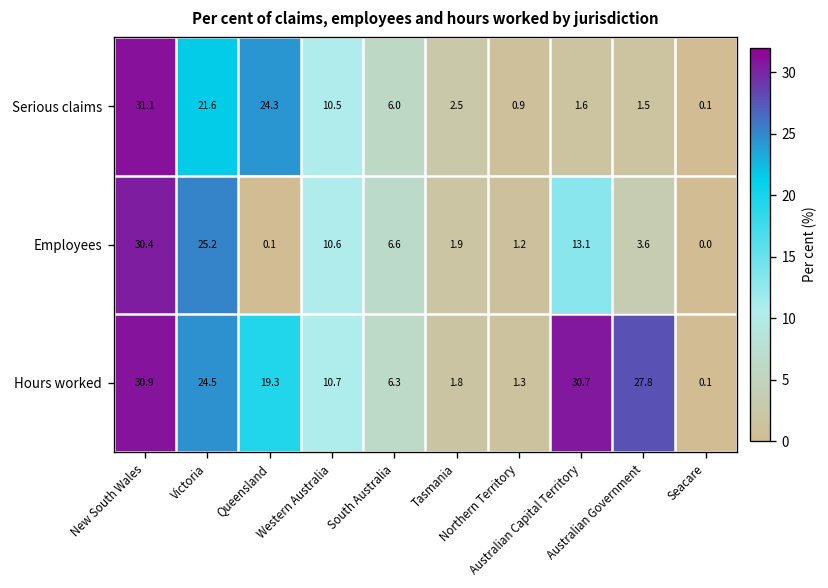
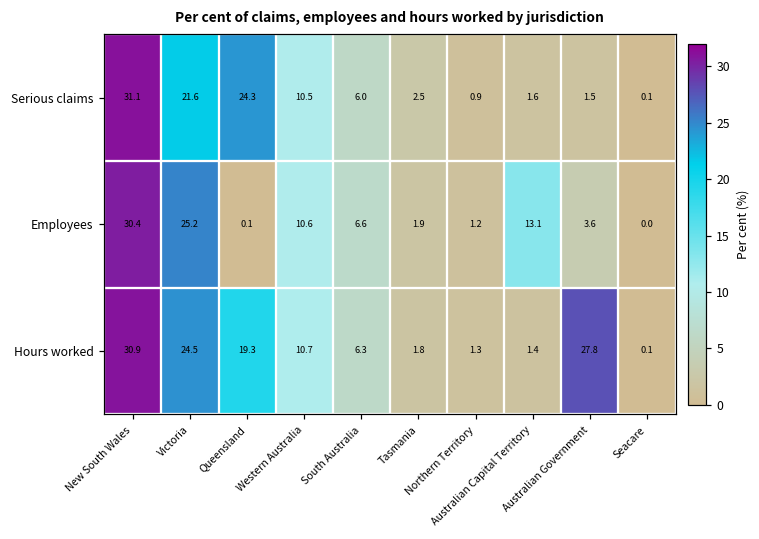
  {
    "Serious claims": {
      "New South Wales": 31.1,
      "Victoria": 21.6,
      "Queensland": 24.3,
      "Western Australia": 10.5,
      "South Australia": 6.0,
      "Tasmania": 2.5,
      "Northern Territory": 0.9,
      "Australian Capital Territory": 1.6,
      "Australian Government": 1.5,
      "Seacare": 0.1
    },
    "Employees": {
      "New South Wales": 30.4,
      "Victoria": 25.2,
      "Queensland": 0.1,
      "Western Australia": 10.6,
      "South Australia": 6.6,
      "Tasmania": 1.9,
      "Northern Territory": 1.2,
      "Australian Capital Territory": 13.1,
      "Australian Government": 3.6,
      "Seacare": 0.0
    },
    "Hours worked": {
      "New South Wales": 30.9,
      "Victoria": 24.5,
      "Queensland": 19.3,
      "Western Australia": 10.7,
      "South Australia": 6.3,
      "Tasmania": 1.8,
      "Northern Territory": 1.3,
-     "Australian Capital Territory": 30.7,
+     "Australian Capital Territory": 1.4,
      "Australian Government": 27.8,
      "Seacare": 0.1
    }
  }
